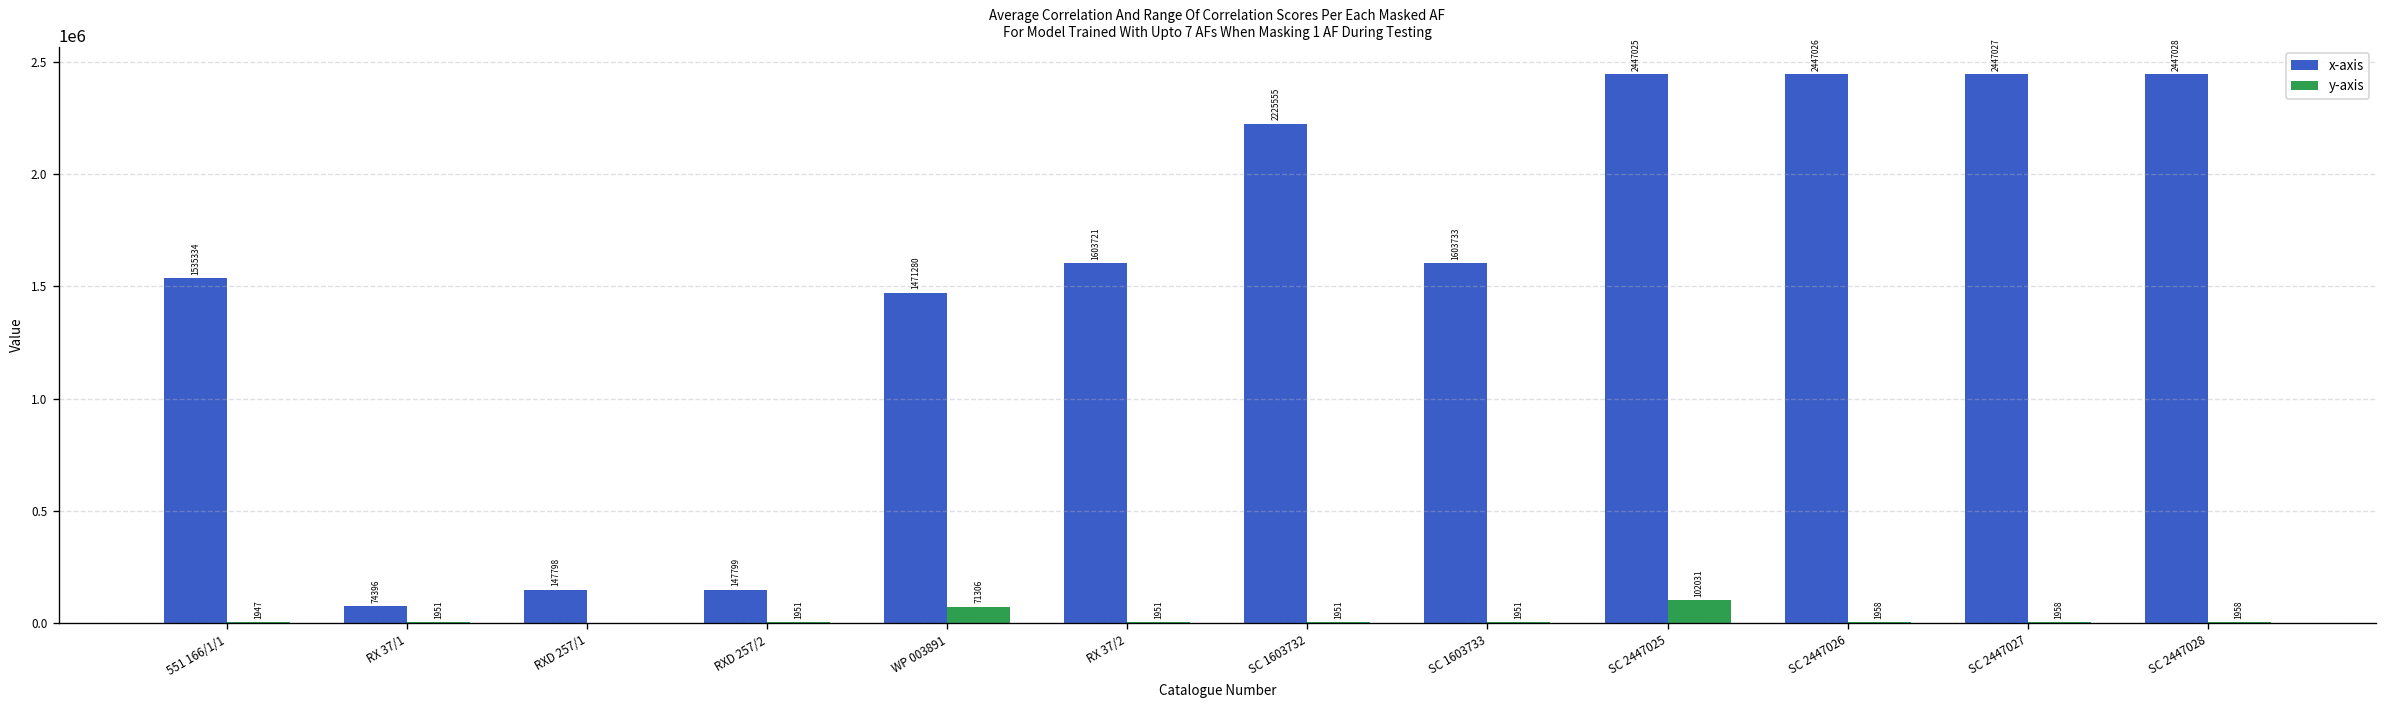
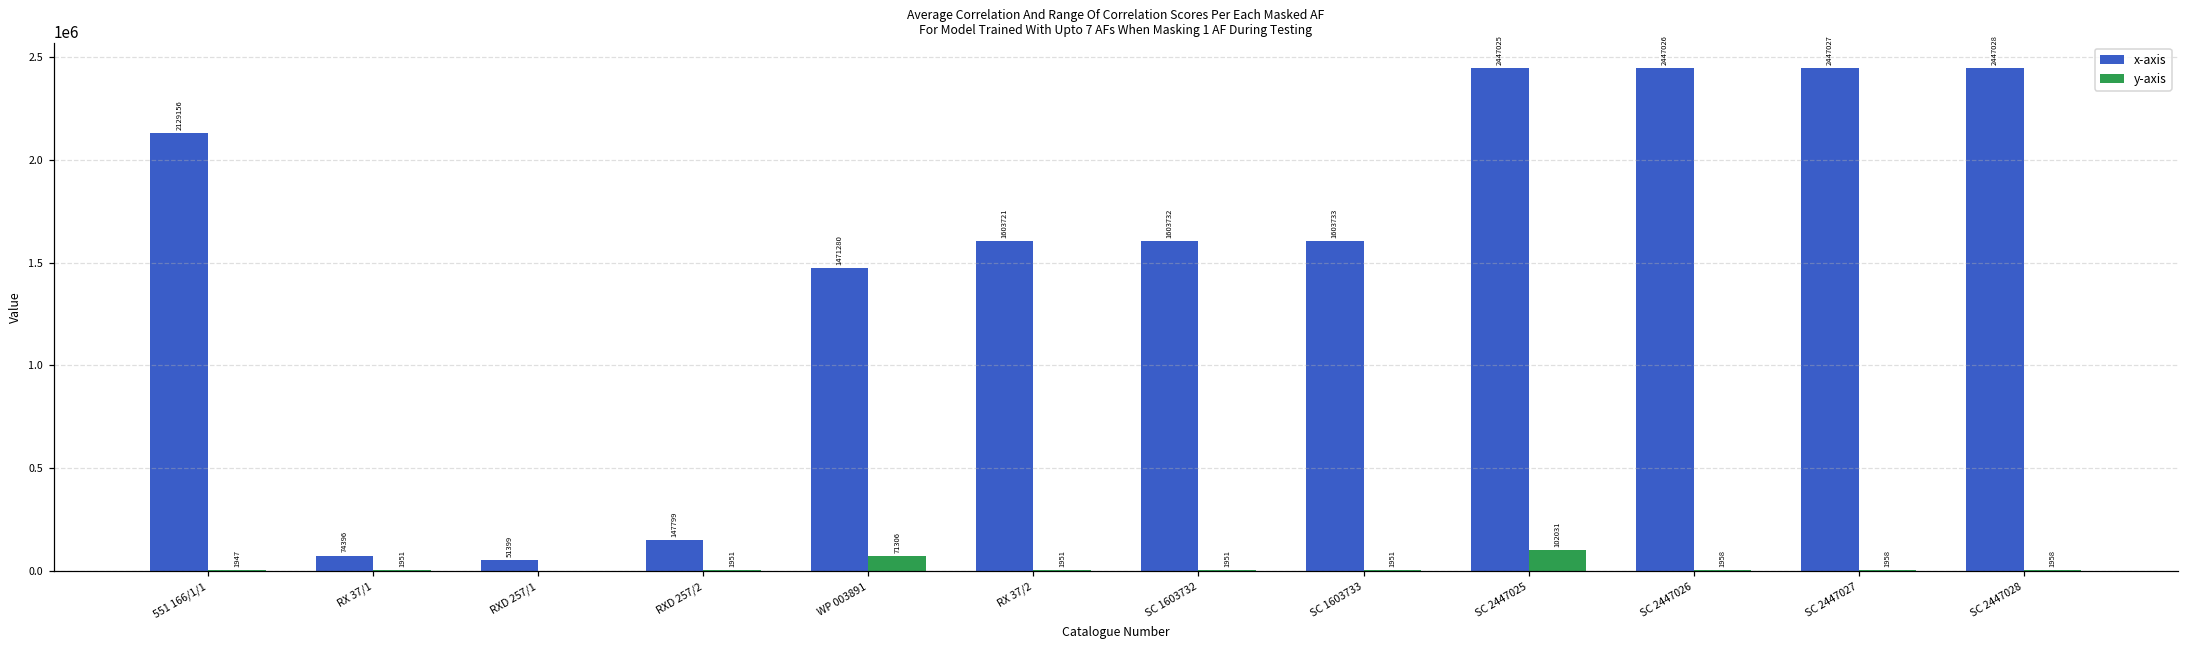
  {
    "x-axis": {
-     "551 166/1/1": 1535334,
+     "551 166/1/1": 2129156,
      "RX 37/1": 74396,
-     "RXD 257/1": 147798,
+     "RXD 257/1": 51399,
      "RXD 257/2": 147799,
      "WP 003891": 1471280,
      "RX 37/2": 1603721,
-     "SC 1603732": 2225555,
+     "SC 1603732": 1603732,
      "SC 1603733": 1603733,
      "SC 2447025": 2447025,
      "SC 2447026": 2447026,
      "SC 2447027": 2447027,
      "SC 2447028": 2447028
    },
    "y-axis": {
      "551 166/1/1": 1947,
      "RX 37/1": 1951,
      "RXD 257/2": 1951,
      "WP 003891": 71306,
      "RX 37/2": 1951,
      "SC 1603732": 1951,
      "SC 1603733": 1951,
      "SC 2447025": 102031,
      "SC 2447026": 1958,
      "SC 2447027": 1958,
      "SC 2447028": 1958
    }
  }
